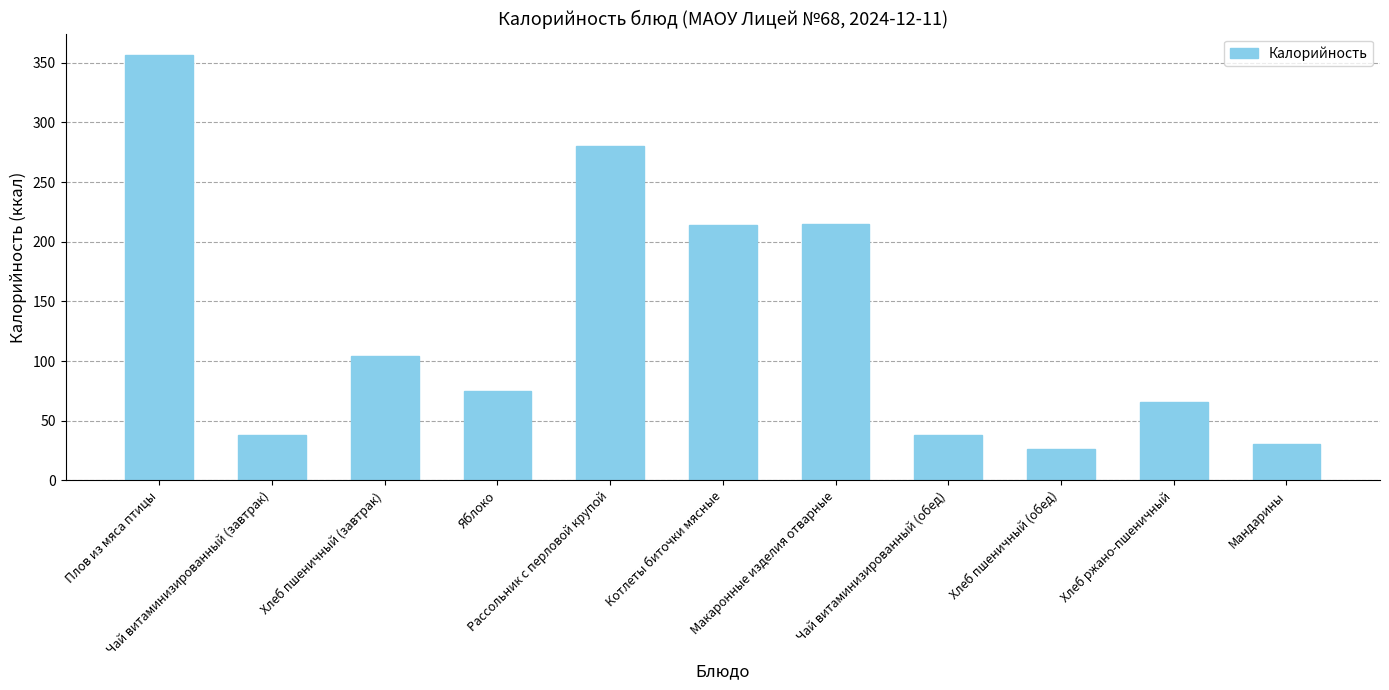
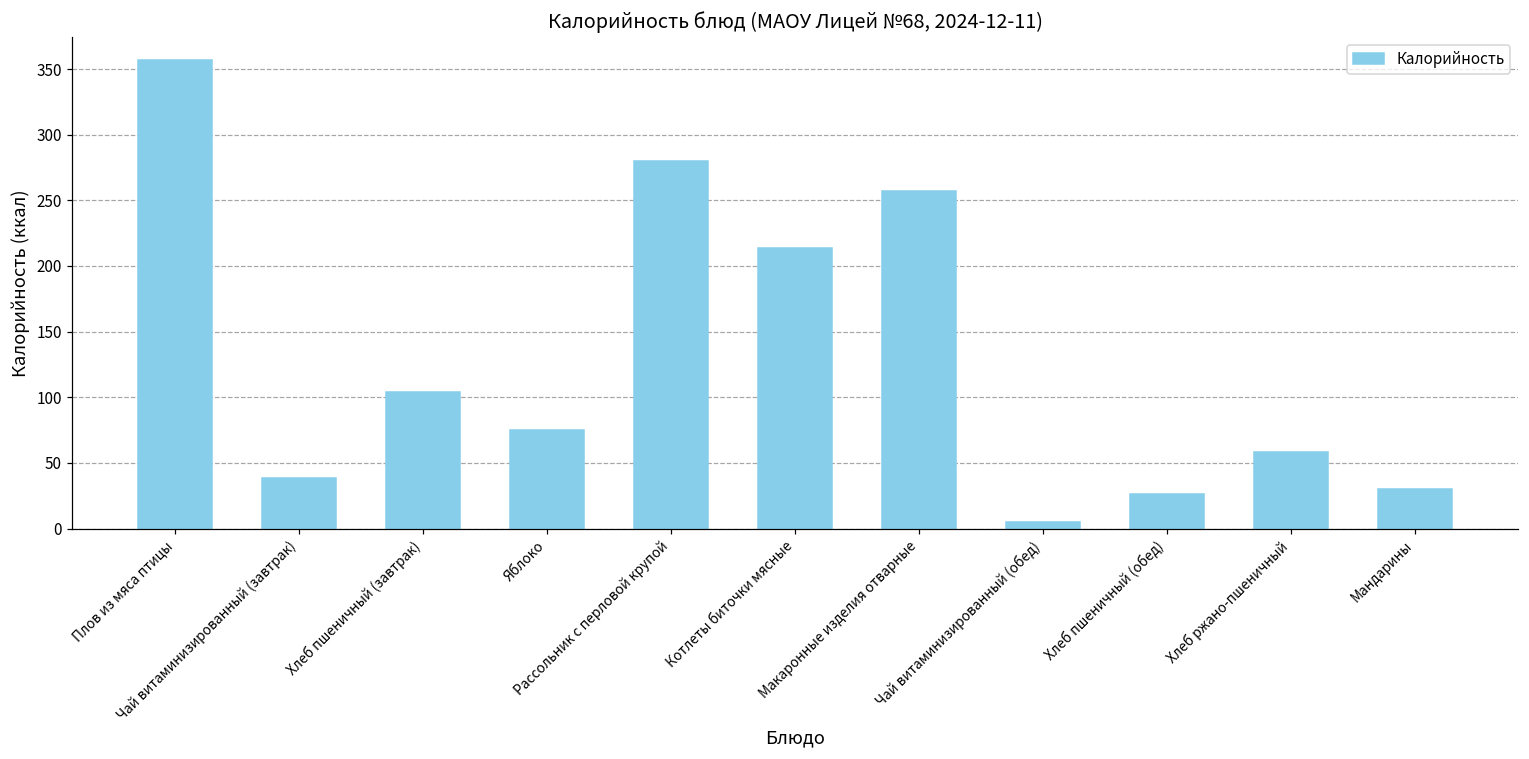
  {
    "Плов из мяса птицы": 357,
    "Чай витаминизированный (завтрак)": 39,
    "Хлеб пшеничный (завтрак)": 104,
    "Яблоко": 75,
    "Рассольник с перловой крупой": 280,
    "Котлеты биточки мясные": 214,
-   "Макаронные изделия отварные": 214,
-   "Чай витаминизированный (обед)": 39,
+   "Макаронные изделия отварные": 257,
+   "Чай витаминизированный (обед)": 5,
    "Хлеб пшеничный (обед)": 26,
-   "Хлеб ржано-пшеничный": 66,
+   "Хлеб ржано-пшеничный": 58,
    "Мандарины": 30
  }
